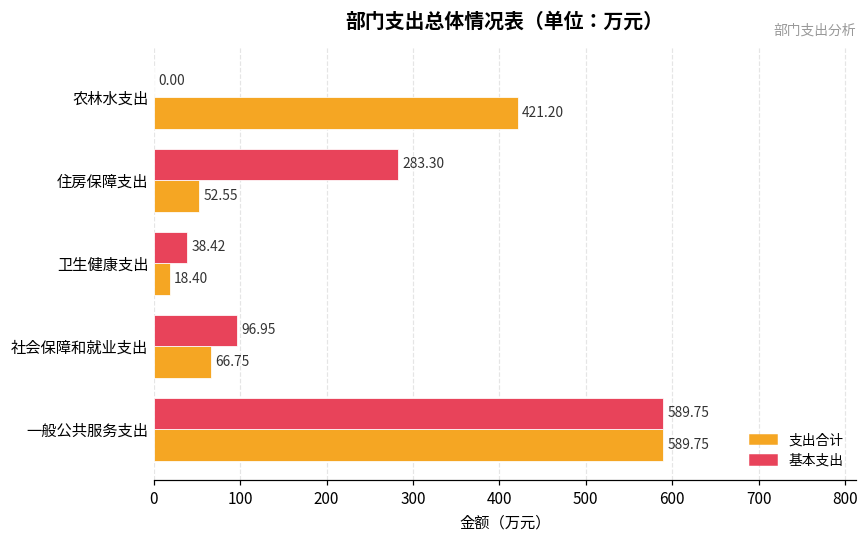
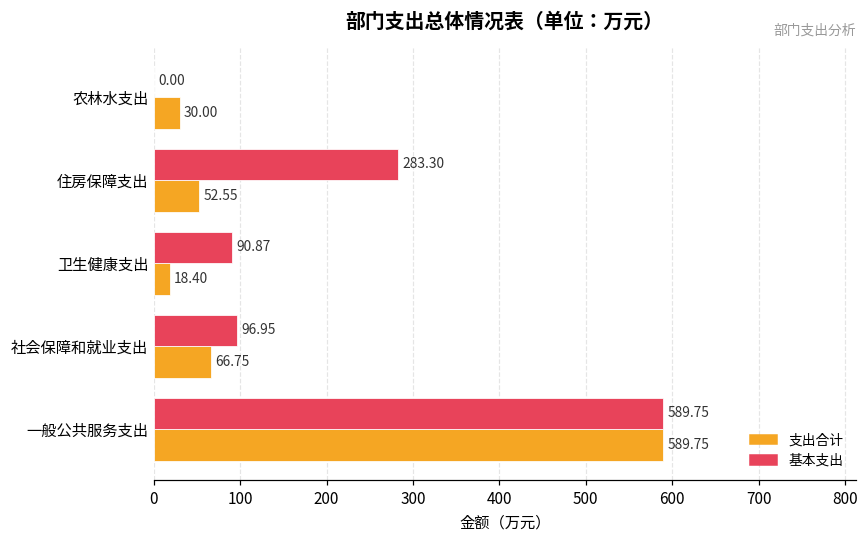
  {
    "支出合计": {
-     "农林水支出": 421.20,
+     "农林水支出": 30.00,
      "住房保障支出": 52.55,
      "卫生健康支出": 18.40,
      "社会保障和就业支出": 66.75,
      "一般公共服务支出": 589.75
    },
    "基本支出": {
      "农林水支出": 0.00,
      "住房保障支出": 283.30,
-     "卫生健康支出": 38.42,
+     "卫生健康支出": 90.87,
      "社会保障和就业支出": 96.95,
      "一般公共服务支出": 589.75
    }
  }
